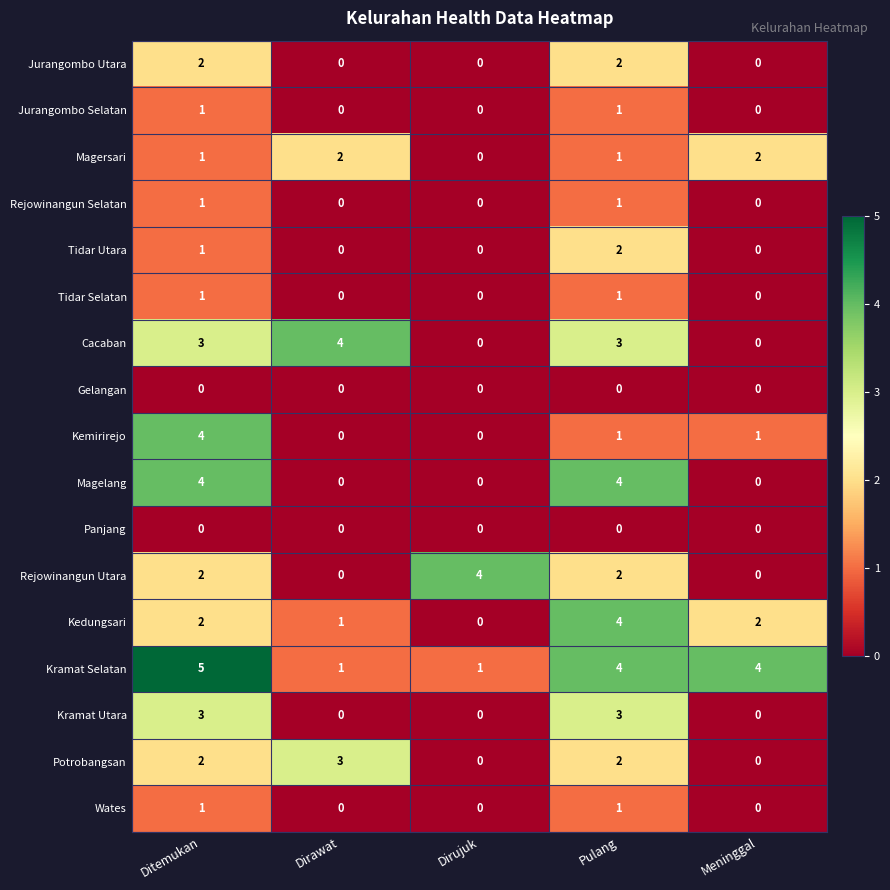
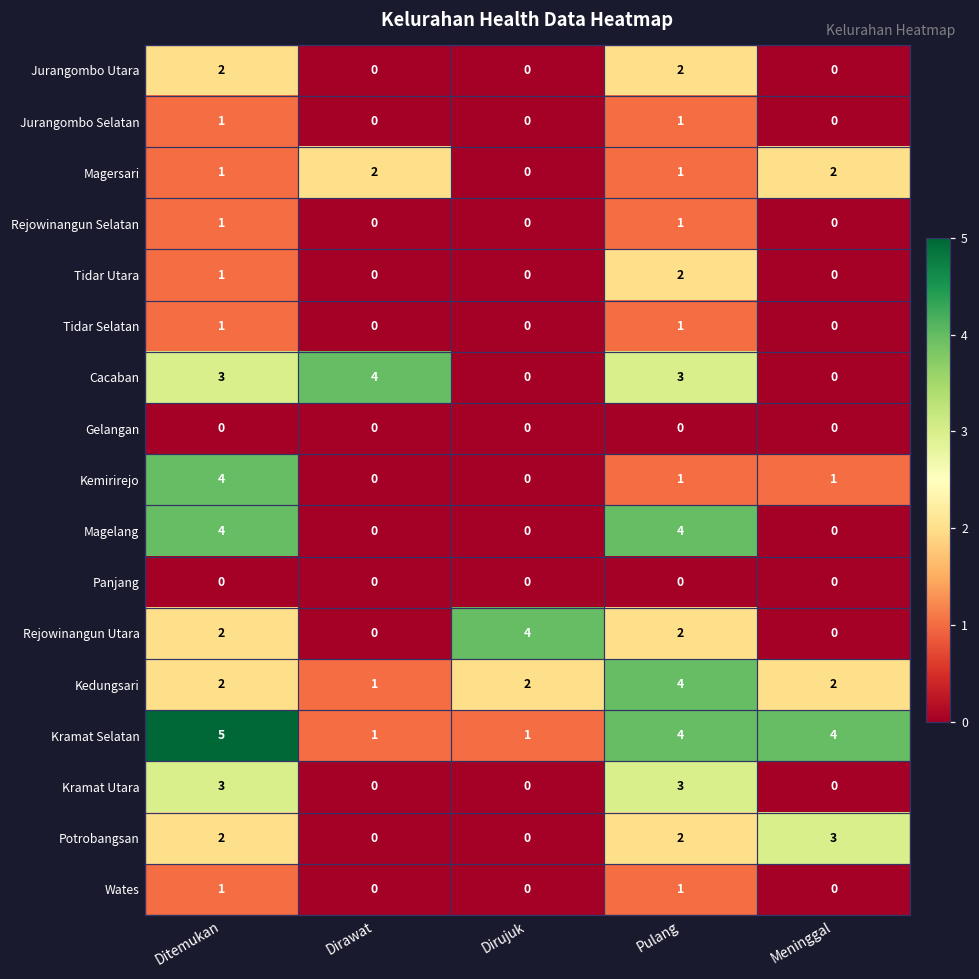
  {
    "Jurangombo Utara": {
      "Ditemukan": 2,
      "Dirawat": 0,
      "Dirujuk": 0,
      "Pulang": 2,
      "Meninggal": 0
    },
    "Jurangombo Selatan": {
      "Ditemukan": 1,
      "Dirawat": 0,
      "Dirujuk": 0,
      "Pulang": 1,
      "Meninggal": 0
    },
    "Magersari": {
      "Ditemukan": 1,
      "Dirawat": 2,
      "Dirujuk": 0,
      "Pulang": 1,
      "Meninggal": 2
    },
    "Rejowinangun Selatan": {
      "Ditemukan": 1,
      "Dirawat": 0,
      "Dirujuk": 0,
      "Pulang": 1,
      "Meninggal": 0
    },
    "Tidar Utara": {
      "Ditemukan": 1,
      "Dirawat": 0,
      "Dirujuk": 0,
      "Pulang": 2,
      "Meninggal": 0
    },
    "Tidar Selatan": {
      "Ditemukan": 1,
      "Dirawat": 0,
      "Dirujuk": 0,
      "Pulang": 1,
      "Meninggal": 0
    },
    "Cacaban": {
      "Ditemukan": 3,
      "Dirawat": 4,
      "Dirujuk": 0,
      "Pulang": 3,
      "Meninggal": 0
    },
    "Gelangan": {
      "Ditemukan": 0,
      "Dirawat": 0,
      "Dirujuk": 0,
      "Pulang": 0,
      "Meninggal": 0
    },
    "Kemirirejo": {
      "Ditemukan": 4,
      "Dirawat": 0,
      "Dirujuk": 0,
      "Pulang": 1,
      "Meninggal": 1
    },
    "Magelang": {
      "Ditemukan": 4,
      "Dirawat": 0,
      "Dirujuk": 0,
      "Pulang": 4,
      "Meninggal": 0
    },
    "Panjang": {
      "Ditemukan": 0,
      "Dirawat": 0,
      "Dirujuk": 0,
      "Pulang": 0,
      "Meninggal": 0
    },
    "Rejowinangun Utara": {
      "Ditemukan": 2,
      "Dirawat": 0,
      "Dirujuk": 4,
      "Pulang": 2,
      "Meninggal": 0
    },
    "Kedungsari": {
      "Ditemukan": 2,
      "Dirawat": 1,
-     "Dirujuk": 0,
+     "Dirujuk": 2,
      "Pulang": 4,
      "Meninggal": 2
    },
    "Kramat Selatan": {
      "Ditemukan": 5,
      "Dirawat": 1,
      "Dirujuk": 1,
      "Pulang": 4,
      "Meninggal": 4
    },
    "Kramat Utara": {
      "Ditemukan": 3,
      "Dirawat": 0,
      "Dirujuk": 0,
      "Pulang": 3,
      "Meninggal": 0
    },
    "Potrobangsan": {
      "Ditemukan": 2,
-     "Dirawat": 3,
+     "Dirawat": 0,
      "Dirujuk": 0,
      "Pulang": 2,
-     "Meninggal": 0
+     "Meninggal": 3
    },
    "Wates": {
      "Ditemukan": 1,
      "Dirawat": 0,
      "Dirujuk": 0,
      "Pulang": 1,
      "Meninggal": 0
    }
  }
